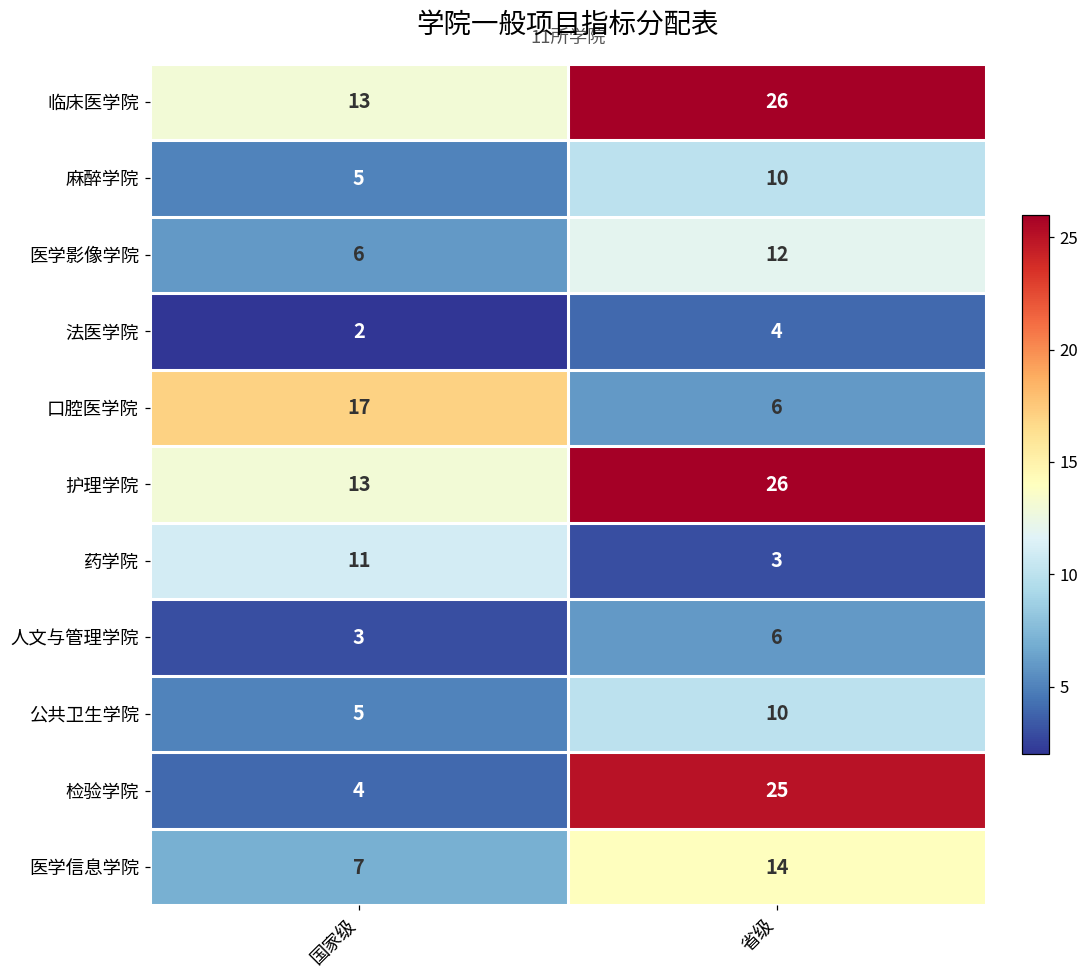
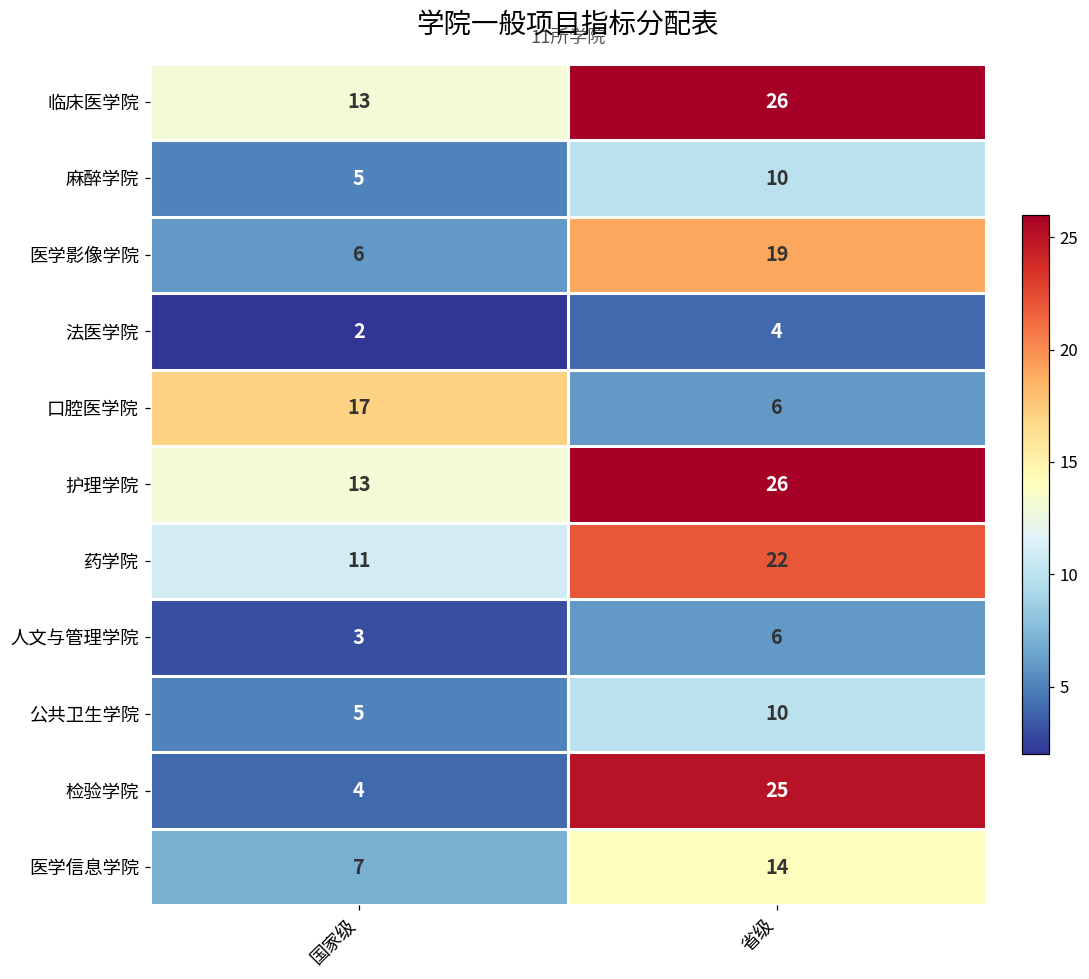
  {
    "临床医学院": {
      "国家级": 13,
      "省级": 26
    },
    "麻醉学院": {
      "国家级": 5,
      "省级": 10
    },
    "医学影像学院": {
      "国家级": 6,
-     "省级": 12
+     "省级": 19
    },
    "法医学院": {
      "国家级": 2,
      "省级": 4
    },
    "口腔医学院": {
      "国家级": 17,
      "省级": 6
    },
    "护理学院": {
      "国家级": 13,
      "省级": 26
    },
    "药学院": {
      "国家级": 11,
-     "省级": 3
+     "省级": 22
    },
    "人文与管理学院": {
      "国家级": 3,
      "省级": 6
    },
    "公共卫生学院": {
      "国家级": 5,
      "省级": 10
    },
    "检验学院": {
      "国家级": 4,
      "省级": 25
    },
    "医学信息学院": {
      "国家级": 7,
      "省级": 14
    }
  }
